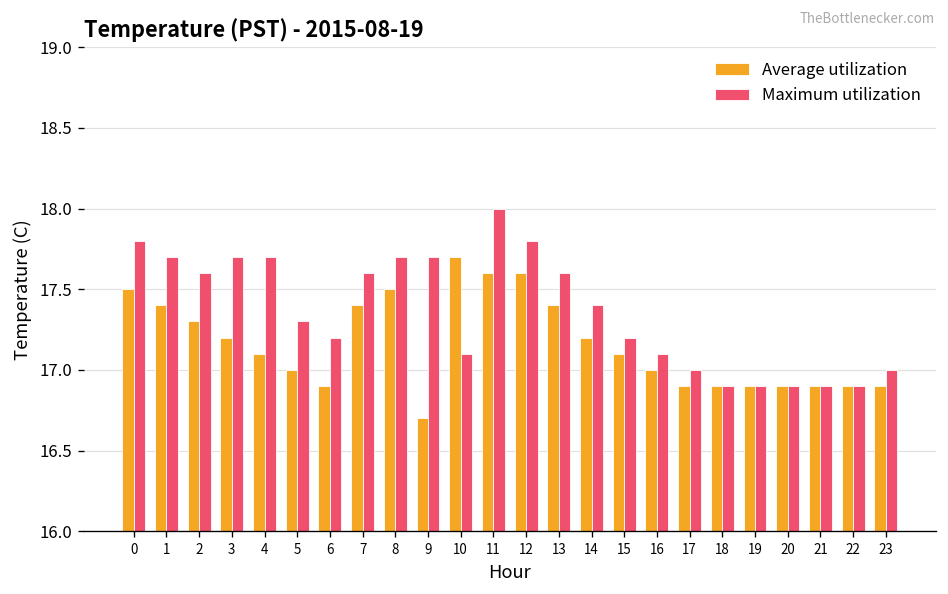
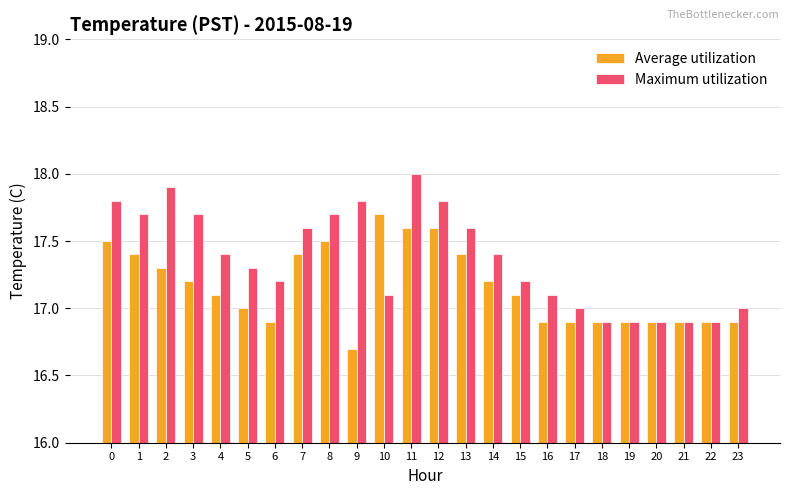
  {
    "Average utilization": {
      "0": 17.5,
      "1": 17.4,
      "2": 17.3,
      "3": 17.2,
      "4": 17.1,
      "5": 17.0,
      "6": 16.9,
      "7": 17.4,
      "8": 17.5,
      "9": 16.7,
      "10": 17.7,
      "11": 17.6,
      "12": 17.6,
      "13": 17.4,
      "14": 17.2,
      "15": 17.1,
-     "16": 17.0,
+     "16": 16.9,
      "17": 16.9,
      "18": 16.9,
      "19": 16.9,
      "20": 16.9,
      "21": 16.9,
      "22": 16.9,
      "23": 16.9
    },
    "Maximum utilization": {
      "0": 17.8,
      "1": 17.7,
-     "2": 17.6,
+     "2": 17.9,
      "3": 17.7,
-     "4": 17.7,
+     "4": 17.4,
      "5": 17.3,
      "6": 17.2,
      "7": 17.6,
      "8": 17.7,
-     "9": 17.7,
+     "9": 17.8,
      "10": 17.1,
      "11": 18.0,
      "12": 17.8,
      "13": 17.6,
      "14": 17.4,
      "15": 17.2,
      "16": 17.1,
      "17": 17.0,
      "18": 16.9,
      "19": 16.9,
      "20": 16.9,
      "21": 16.9,
      "22": 16.9,
      "23": 17.0
    }
  }
